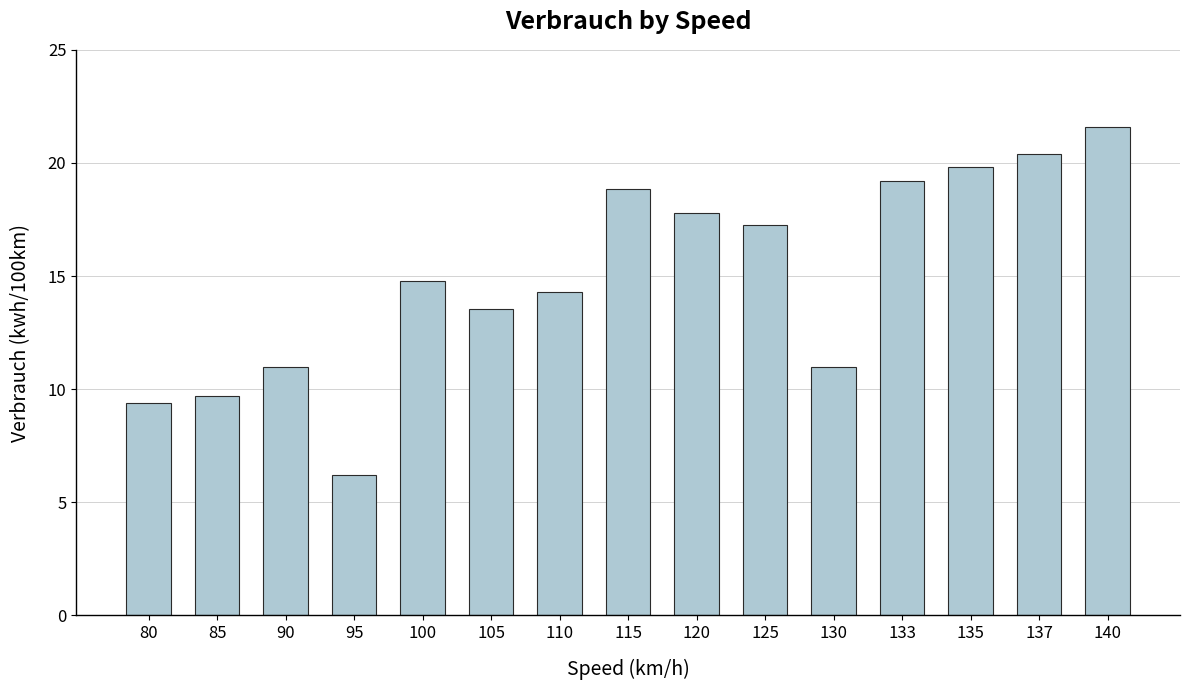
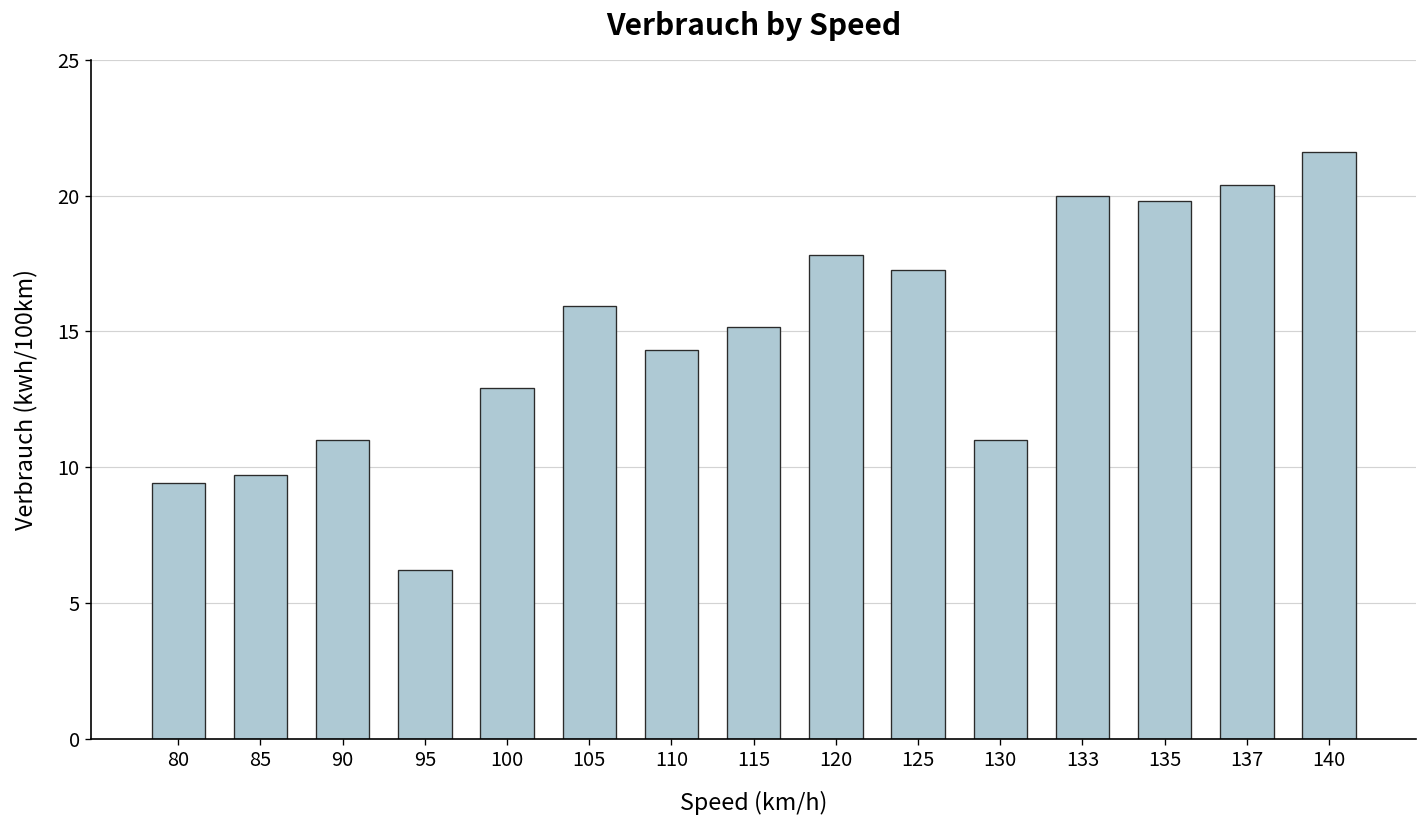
  {
    "80": 9.4,
    "85": 9.7,
    "90": 11.0,
    "95": 6.2,
-   "100": 14.8,
-   "105": 13.6,
+   "100": 12.9,
+   "105": 15.9,
    "110": 14.3,
-   "115": 18.9,
+   "115": 15.2,
    "120": 17.8,
    "125": 17.3,
    "130": 11.0,
-   "133": 19.2,
+   "133": 20.0,
    "135": 19.8,
    "137": 20.4,
    "140": 21.6
  }
